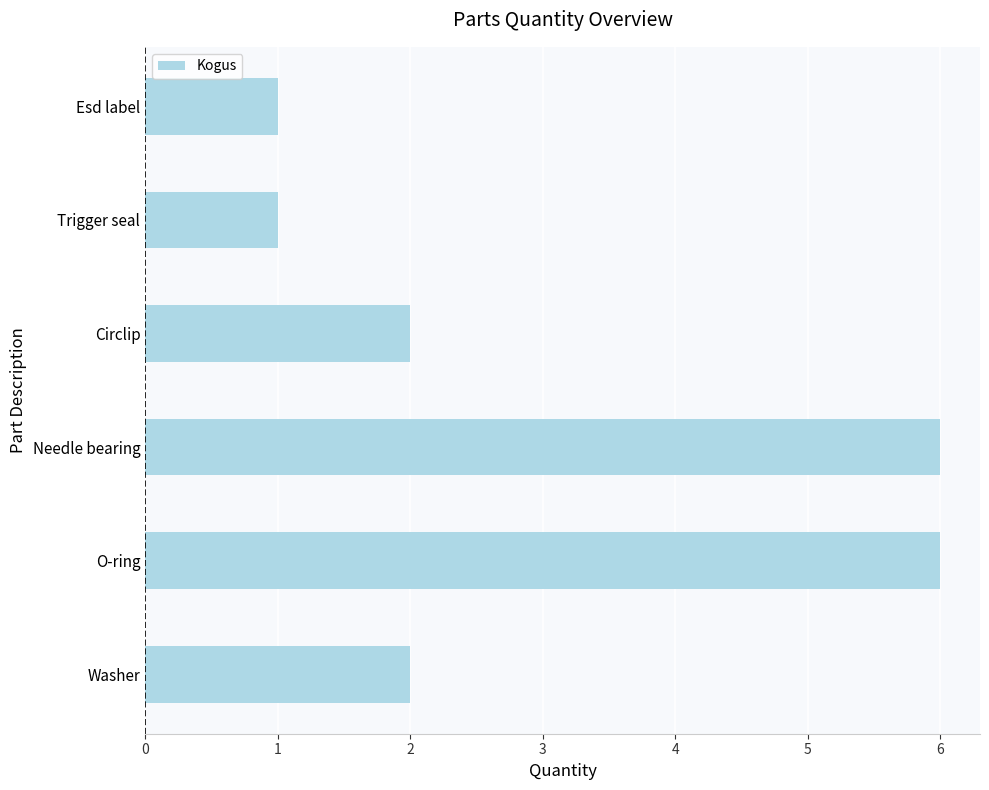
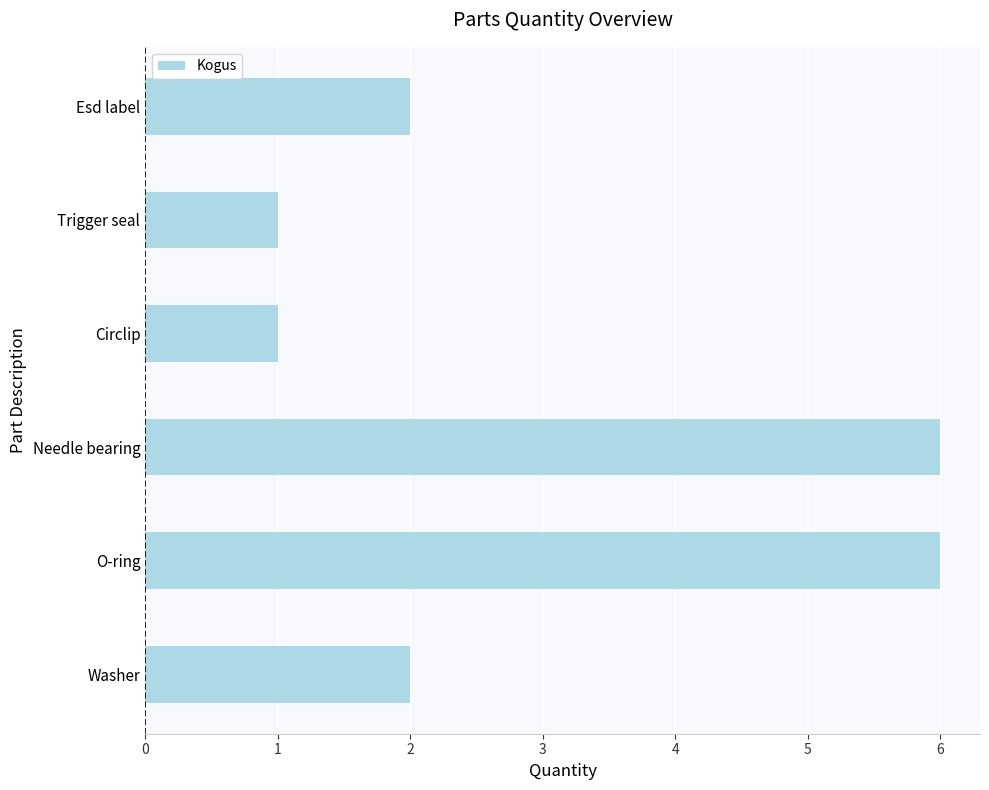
  {
-   "Esd label": 1,
+   "Esd label": 2,
    "Trigger seal": 1,
-   "Circlip": 2,
+   "Circlip": 1,
    "Needle bearing": 6,
    "O-ring": 6,
    "Washer": 2
  }
